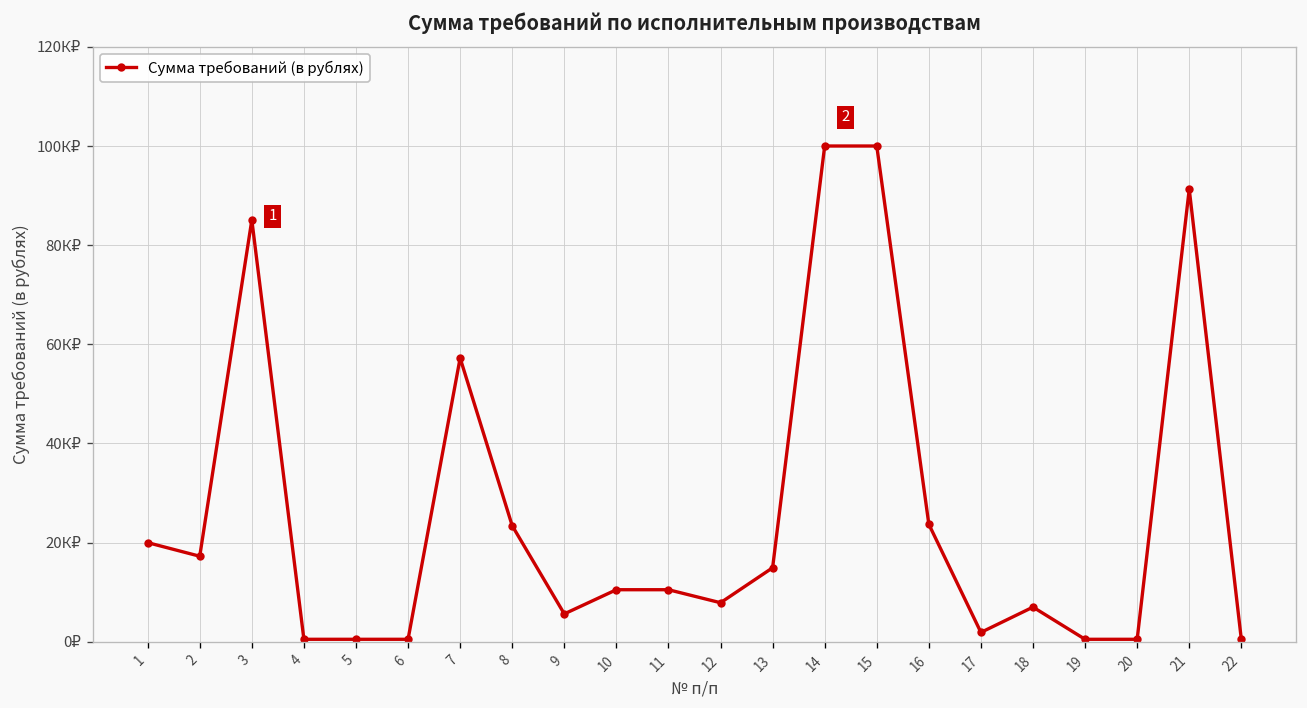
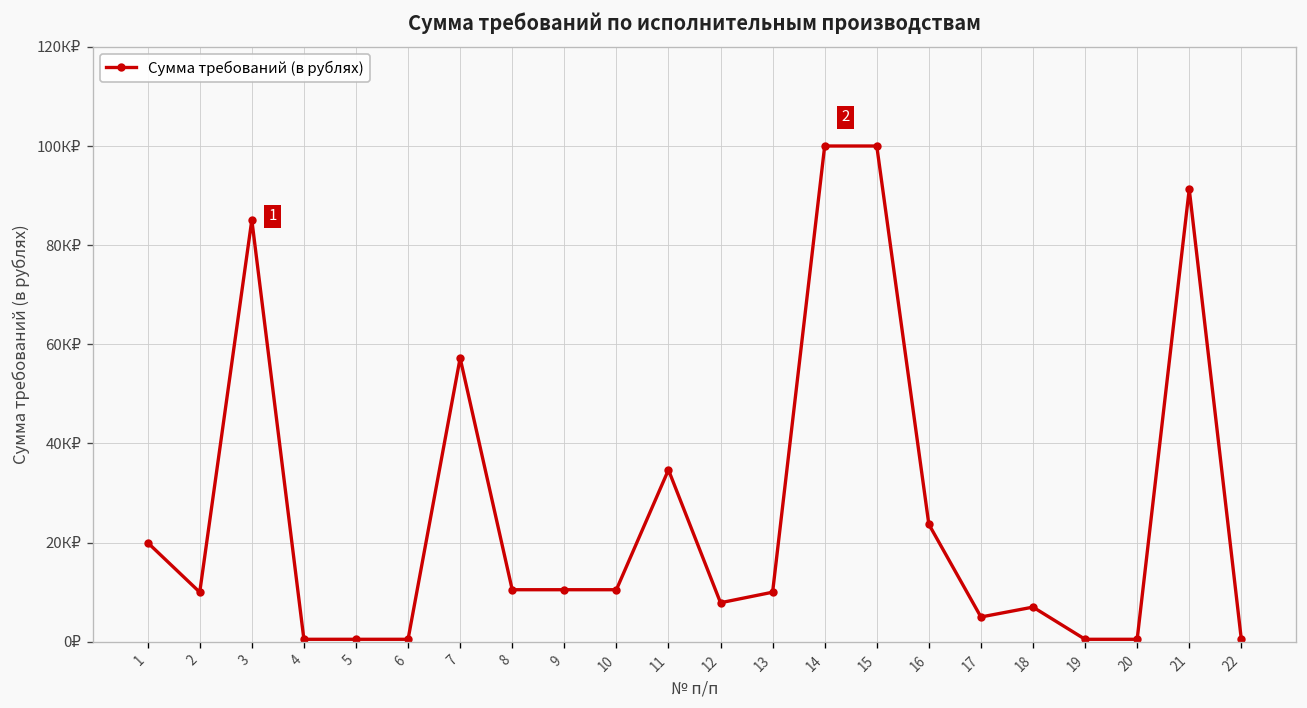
  {
    "1": "20К₽",
-   "2": "17К₽",
+   "2": "10К₽",
    "4": "1К₽",
    "5": "1К₽",
    "6": "1К₽",
    "7": "57К₽",
-   "8": "23К₽",
-   "9": "6К₽",
+   "8": "11К₽",
+   "9": "11К₽",
    "10": "11К₽",
-   "11": "11К₽",
+   "11": "35К₽",
    "12": "8К₽",
-   "13": "15К₽",
+   "13": "10К₽",
    "15": "100К₽",
    "16": "24К₽",
-   "17": "2К₽",
+   "17": "5К₽",
    "18": "7К₽",
    "19": "1К₽",
    "20": "1К₽",
    "21": "91К₽",
    "22": "1К₽"
  }
